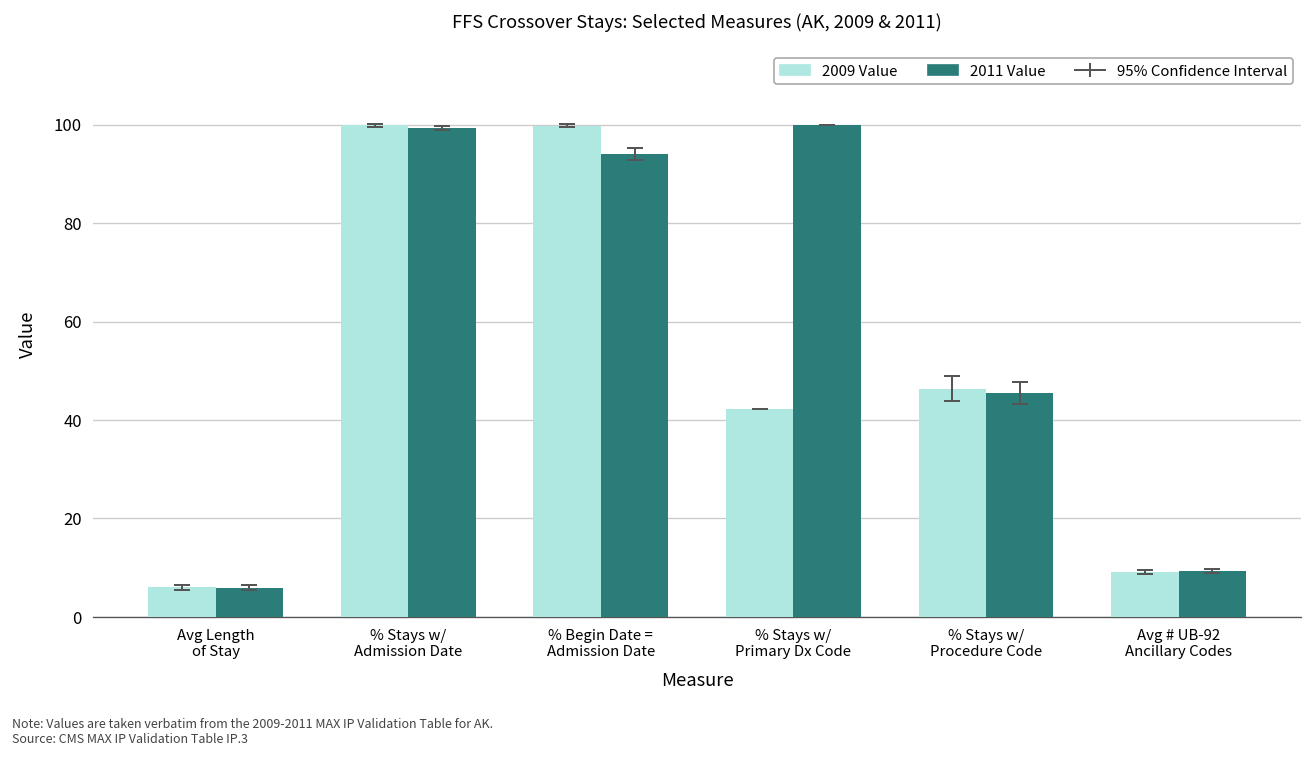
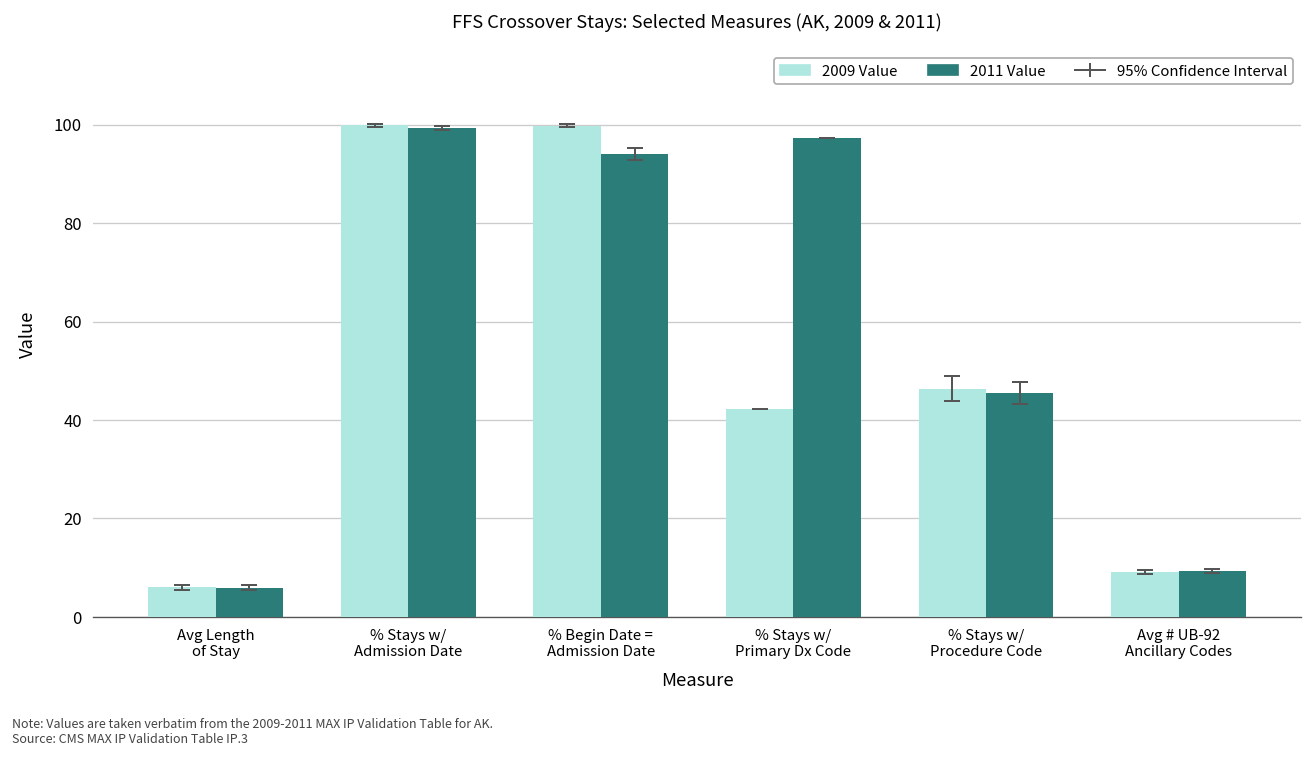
  {
    "2009 Value": {
      "Avg Length of Stay": 6,
      "% Stays w/ Admission Date": 100,
      "% Begin Date = Admission Date": 100,
      "% Stays w/ Primary Dx Code": 42,
      "% Stays w/ Procedure Code": 46,
      "Avg # UB-92 Ancillary Codes": 9
    },
    "2011 Value": {
      "Avg Length of Stay": 6,
      "% Stays w/ Admission Date": 99,
      "% Begin Date = Admission Date": 94,
-     "% Stays w/ Primary Dx Code": 100,
+     "% Stays w/ Primary Dx Code": 97,
      "% Stays w/ Procedure Code": 45,
      "Avg # UB-92 Ancillary Codes": 9
    }
  }
